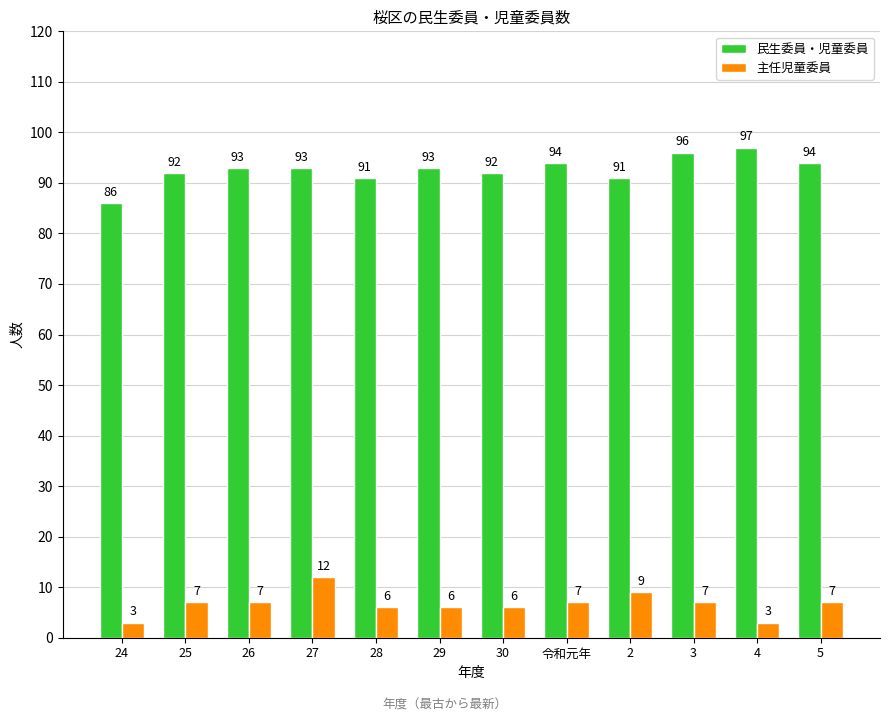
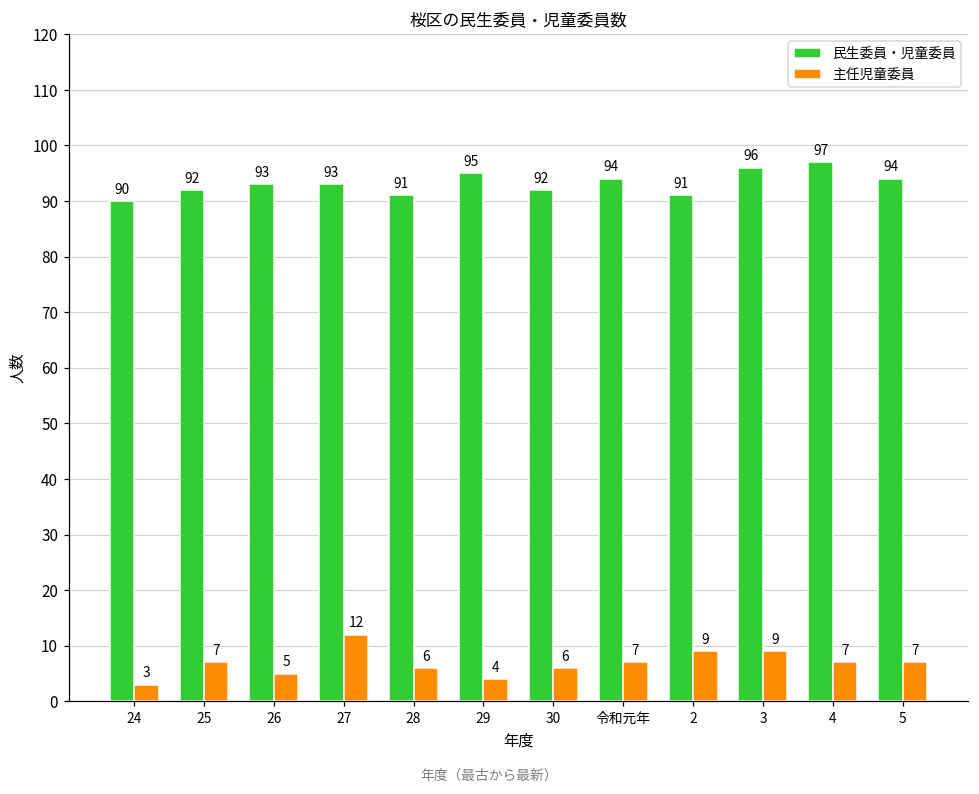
  {
    "民生委員・児童委員": {
-     "24": 86,
+     "24": 90,
      "25": 92,
      "26": 93,
      "27": 93,
      "28": 91,
-     "29": 93,
+     "29": 95,
      "30": 92,
      "令和元年": 94,
      "2": 91,
      "3": 96,
      "4": 97,
      "5": 94
    },
    "主任児童委員": {
      "24": 3,
      "25": 7,
-     "26": 7,
+     "26": 5,
      "27": 12,
      "28": 6,
-     "29": 6,
+     "29": 4,
      "30": 6,
      "令和元年": 7,
      "2": 9,
-     "3": 7,
-     "4": 3,
+     "3": 9,
+     "4": 7,
      "5": 7
    }
  }
